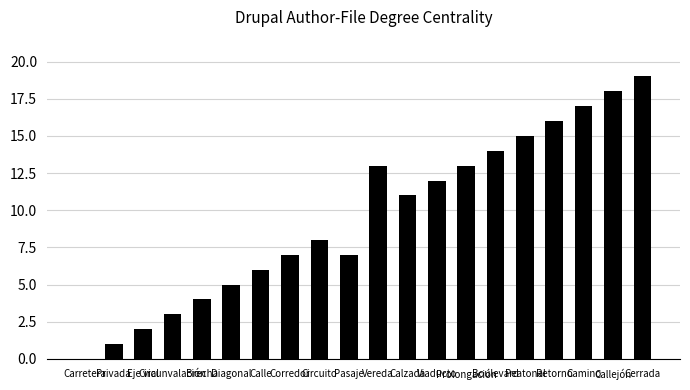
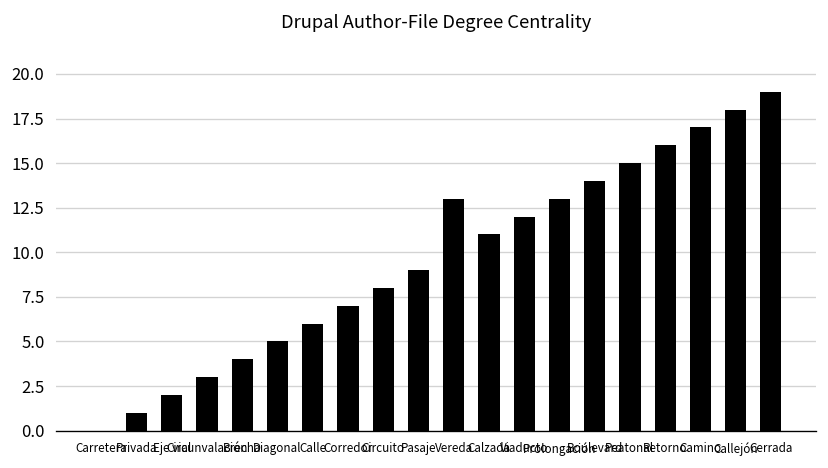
  {
    "Calle": 6,
-   "Pasaje": 7,
+   "Pasaje": 9,
    "Vereda": 13
  }
